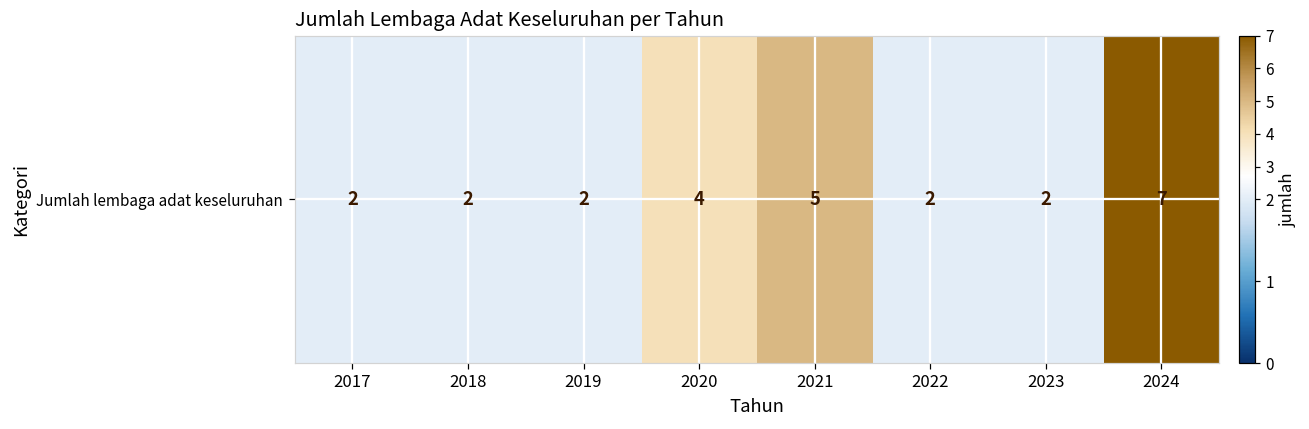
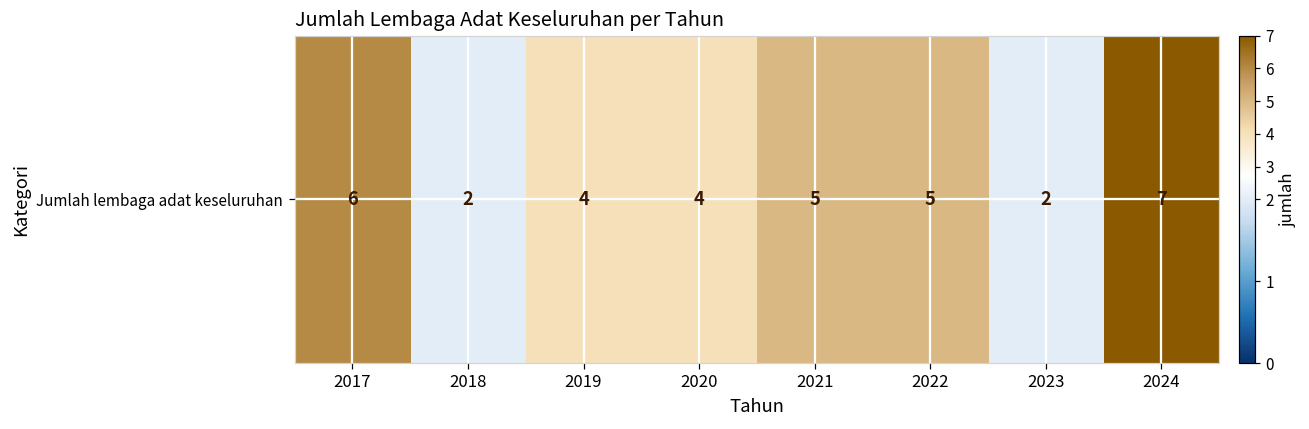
  {
    "Jumlah lembaga adat keseluruhan": {
-     "2017": 2,
+     "2017": 6,
      "2018": 2,
-     "2019": 2,
+     "2019": 4,
      "2020": 4,
      "2021": 5,
-     "2022": 2,
+     "2022": 5,
      "2023": 2,
      "2024": 7
    }
  }
